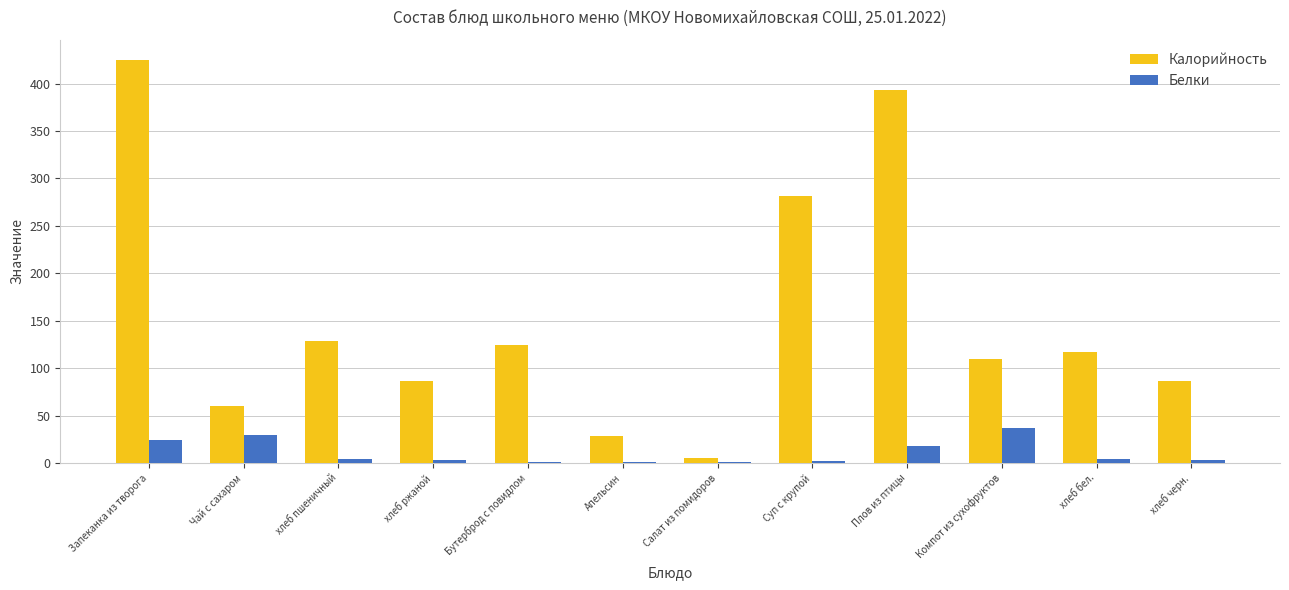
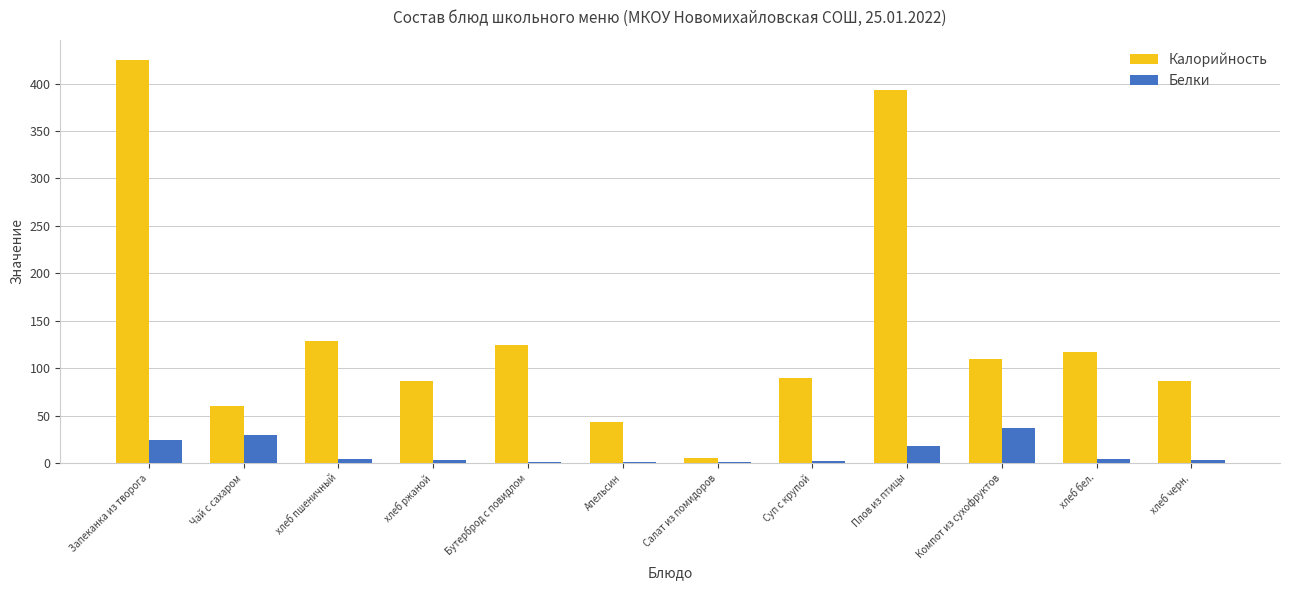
  {
    "Калорийность": {
      "Запеканка из творога": 430,
      "Чай с сахаром": 60,
      "хлеб пшеничный": 130,
      "хлеб ржаной": 90,
      "Бутерброд с повидлом": 120,
-     "Апельсин": 30,
+     "Апельсин": 40,
      "Салат из помидоров": 10,
-     "Суп с крупой": 280,
+     "Суп с крупой": 90,
      "Плов из птицы": 390,
      "Компот из сухофруктов": 110,
      "хлеб бел.": 120,
      "хлеб черн.": 90
    },
    "Белки": {
      "Запеканка из творога": 20,
      "Чай с сахаром": 30,
      "хлеб пшеничный": 0,
      "хлеб ржаной": 0,
      "Плов из птицы": 20,
      "Компот из сухофруктов": 40,
      "хлеб бел.": 0,
      "хлеб черн.": 0
    }
  }
